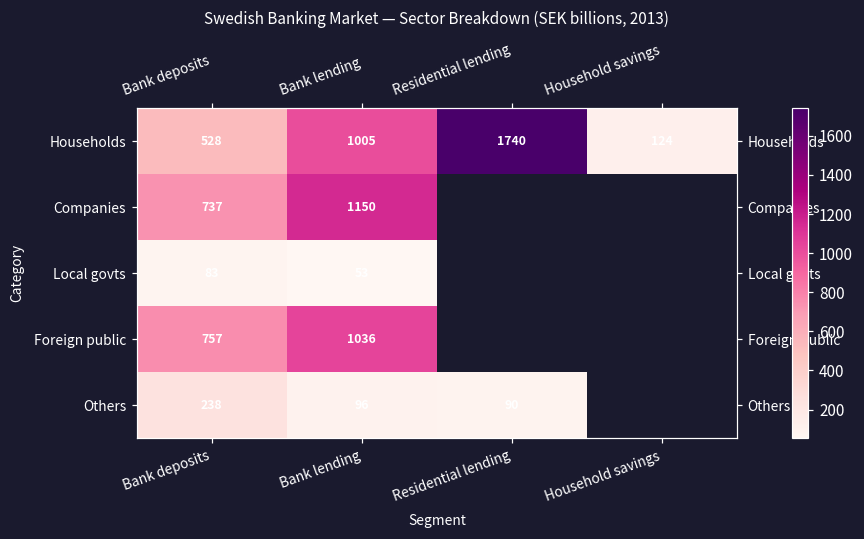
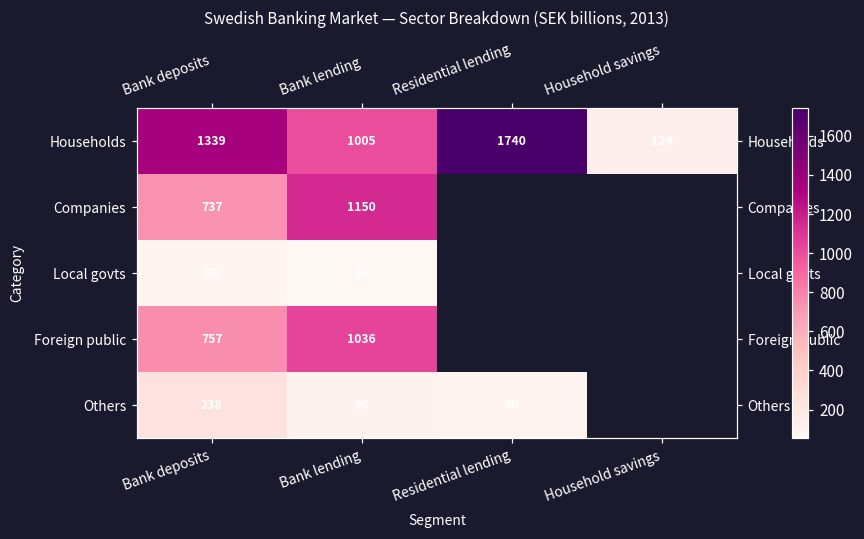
  {
    "Households": {
-     "Bank deposits": 528,
+     "Bank deposits": 1339,
      "Bank lending": 1005,
      "Residential lending": 1740
    },
    "Companies": {
      "Bank deposits": 737,
      "Bank lending": 1150
    },
    "Foreign public": {
      "Bank deposits": 757,
      "Bank lending": 1036
    }
  }
